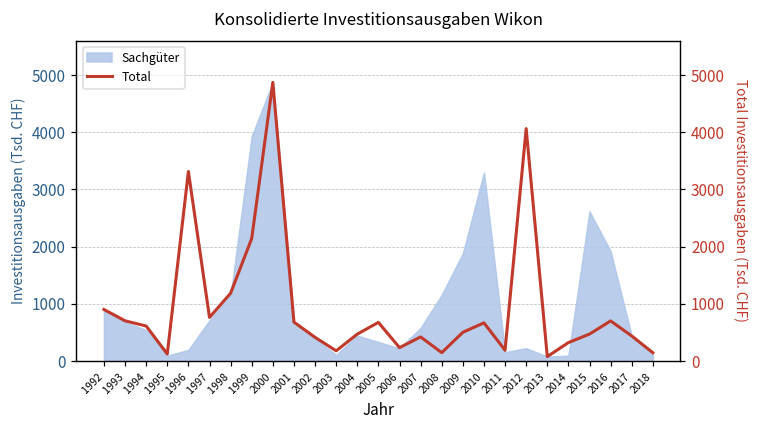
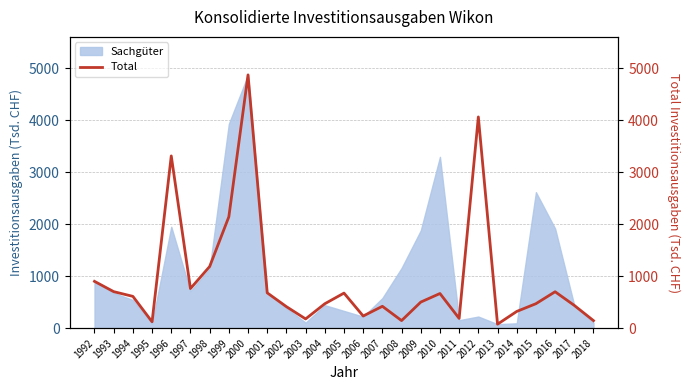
  {
    "Sachgüter": {
      "1992": 900,
      "1993": 700,
      "1994": 500,
      "1995": 100,
-     "1996": 200,
+     "1996": 2000,
      "1997": 700,
      "1998": 1100,
      "1999": 3900,
      "2000": 4900,
      "2001": 700,
      "2002": 400,
      "2003": 100,
      "2004": 400,
      "2005": 300,
      "2006": 200,
      "2007": 600,
      "2008": 1200,
      "2009": 1900,
      "2010": 3300,
      "2011": 200,
      "2012": 200,
      "2013": 100,
      "2014": 100,
      "2015": 2600,
      "2016": 1900,
      "2017": 400,
      "2018": 100
    },
    "Total": {
      "1992": 900,
      "1993": 700,
      "1994": 600,
      "1995": 100,
      "1996": 3300,
      "1997": 800,
      "1998": 1200,
      "1999": 2100,
      "2000": 4900,
      "2001": 700,
      "2002": 400,
      "2003": 200,
      "2004": 500,
      "2005": 700,
      "2006": 200,
      "2007": 400,
      "2008": 100,
      "2009": 500,
      "2010": 700,
      "2011": 200,
      "2012": 4100,
      "2013": 100,
      "2014": 300,
      "2015": 500,
      "2016": 700,
      "2017": 400,
      "2018": 100
    }
  }
